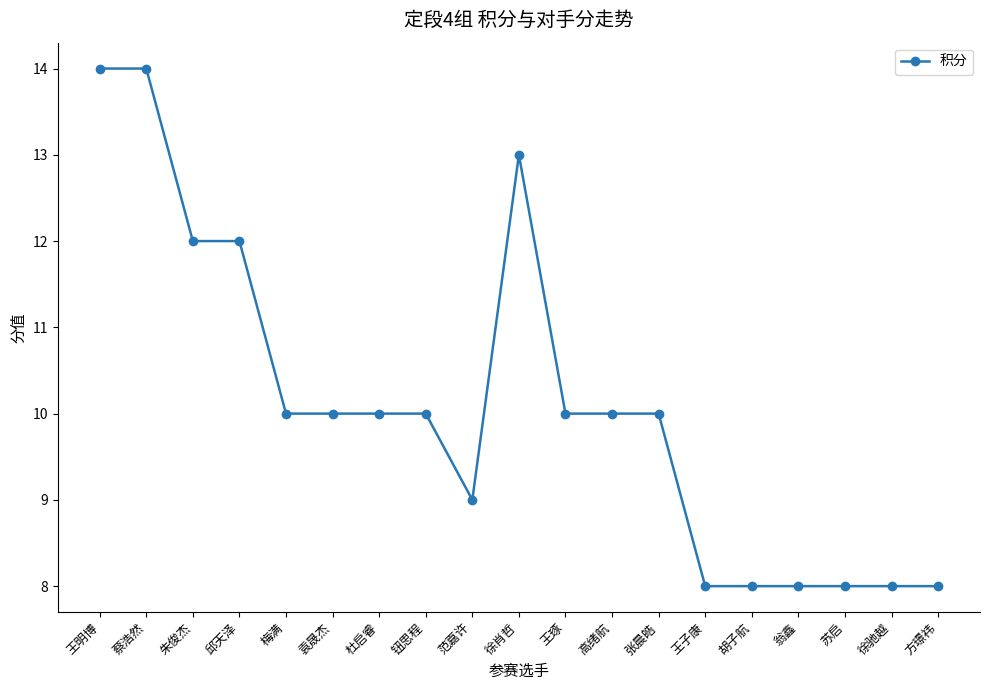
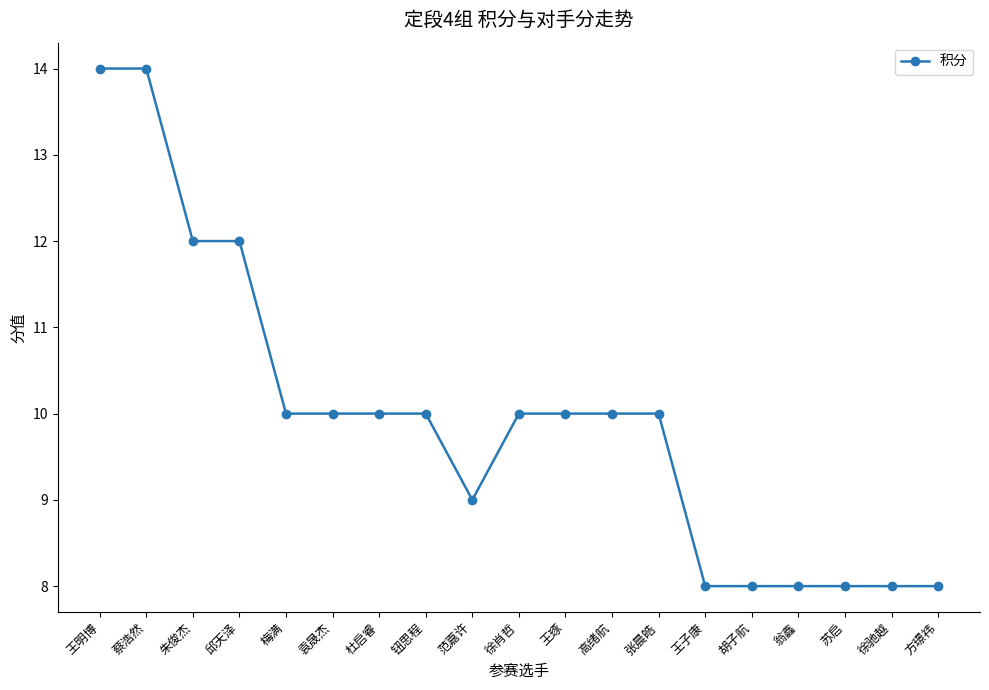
  {
    "王明博": 14,
    "蔡浩然": 14,
    "朱俊杰": 12,
    "邱天泽": 12,
    "梅满": 10,
    "袁晟杰": 10,
    "杜启睿": 10,
    "钮思程": 10,
    "范嘉许": 9,
-   "徐肖哲": 13,
+   "徐肖哲": 10,
    "王琢": 10,
    "高绪航": 10,
    "张晨皓": 10,
    "王子康": 8,
    "胡子航": 8,
    "翁鑫": 8,
    "苏启": 8,
    "徐驰越": 8,
    "方璟祎": 8
  }
